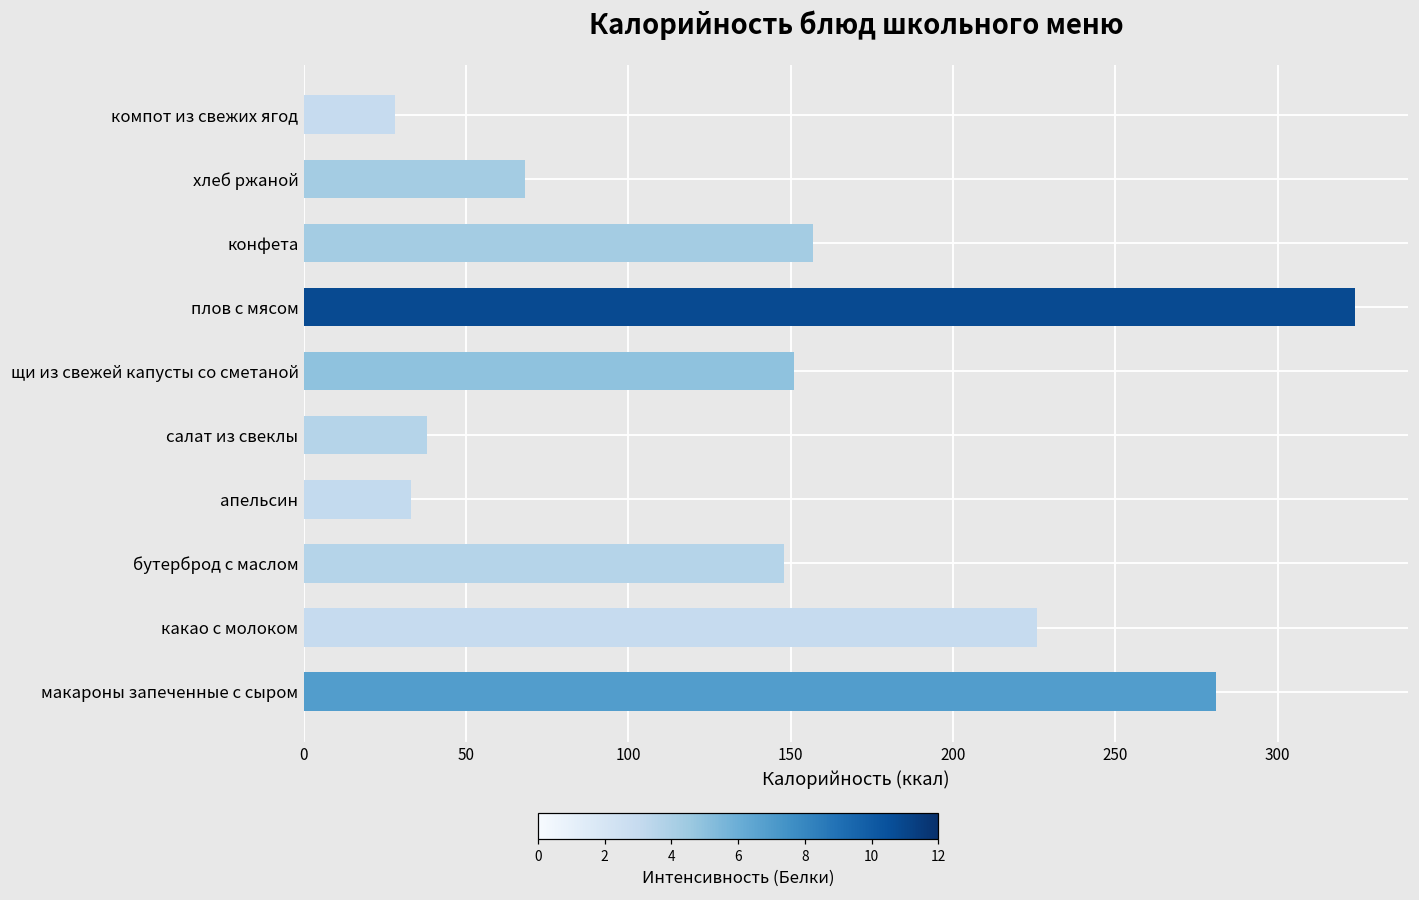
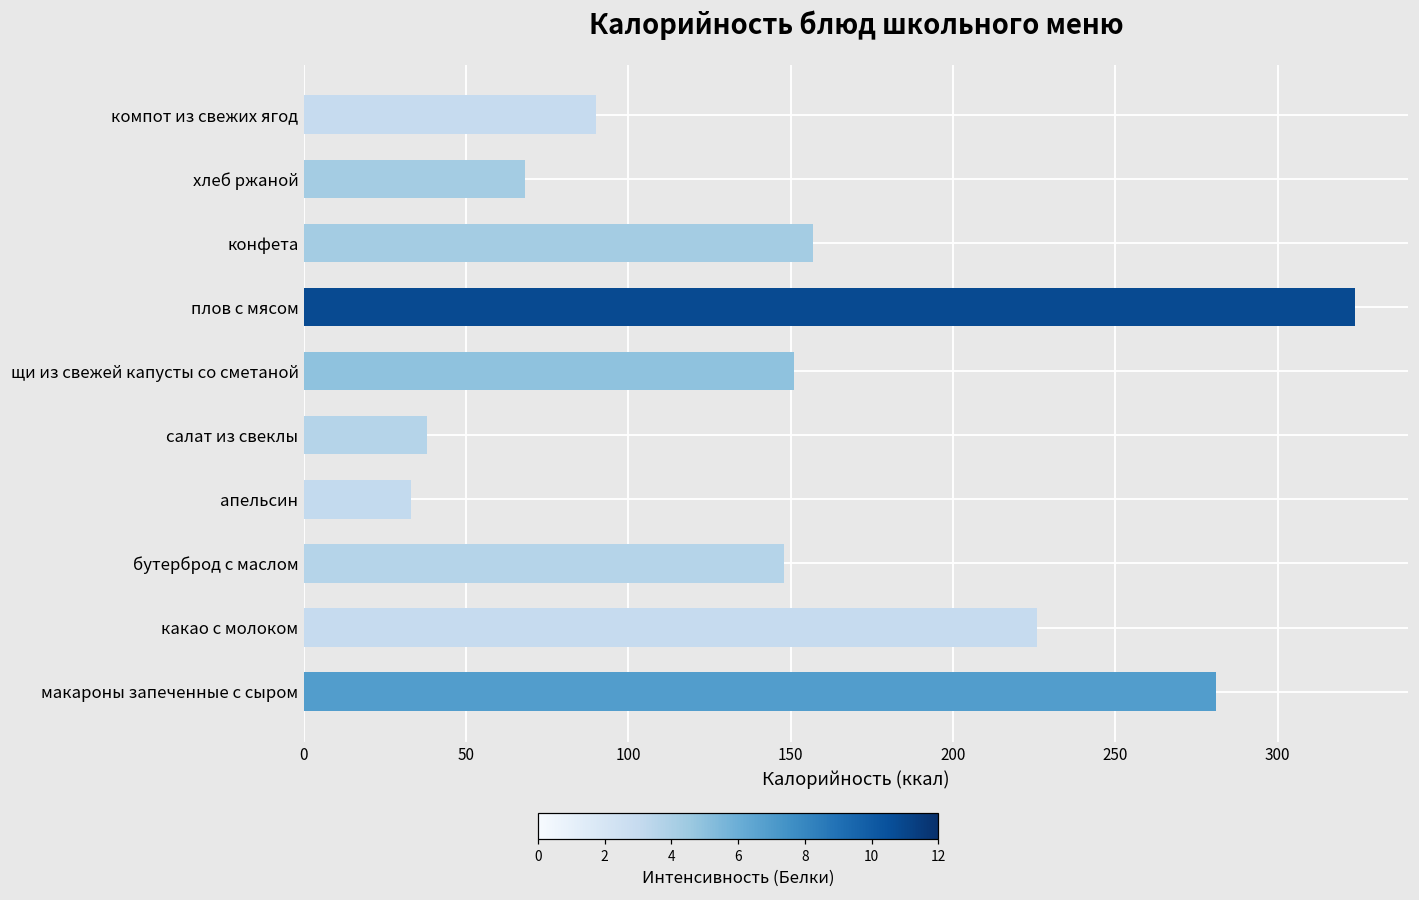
  {
-   "компот из свежих ягод": 28,
+   "компот из свежих ягод": 90,
    "хлеб ржаной": 68,
    "конфета": 157,
    "плов с мясом": 324,
    "щи из свежей капусты со сметаной": 151,
    "салат из свеклы": 38,
    "апельсин": 33,
    "бутерброд с маслом": 148,
    "какао с молоком": 226,
    "макароны запеченные с сыром": 281
  }
